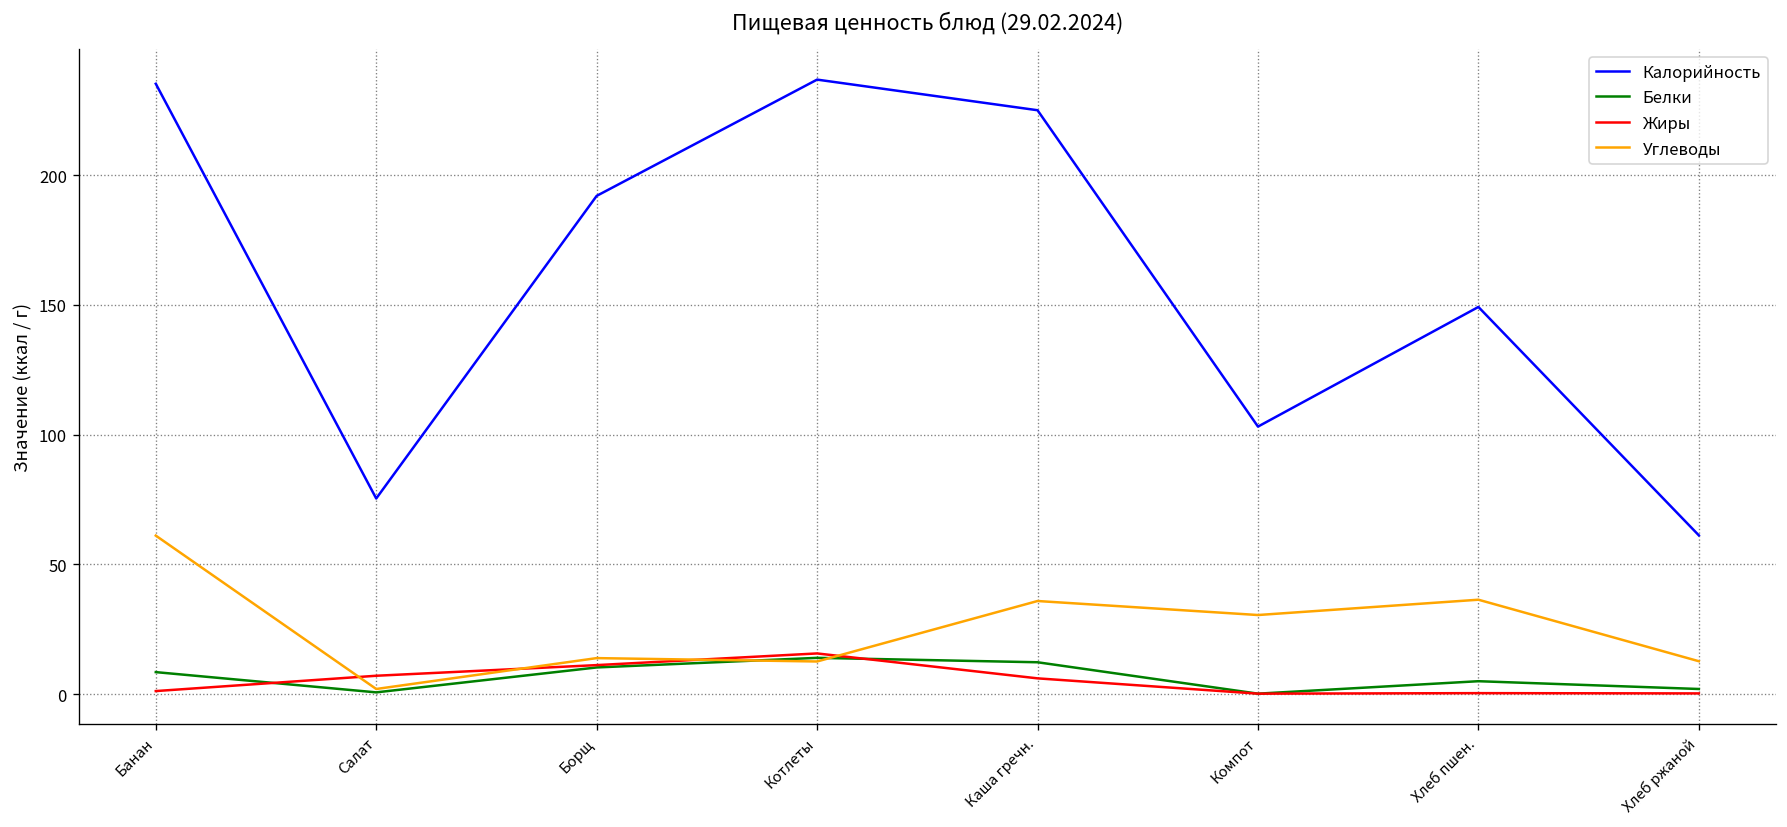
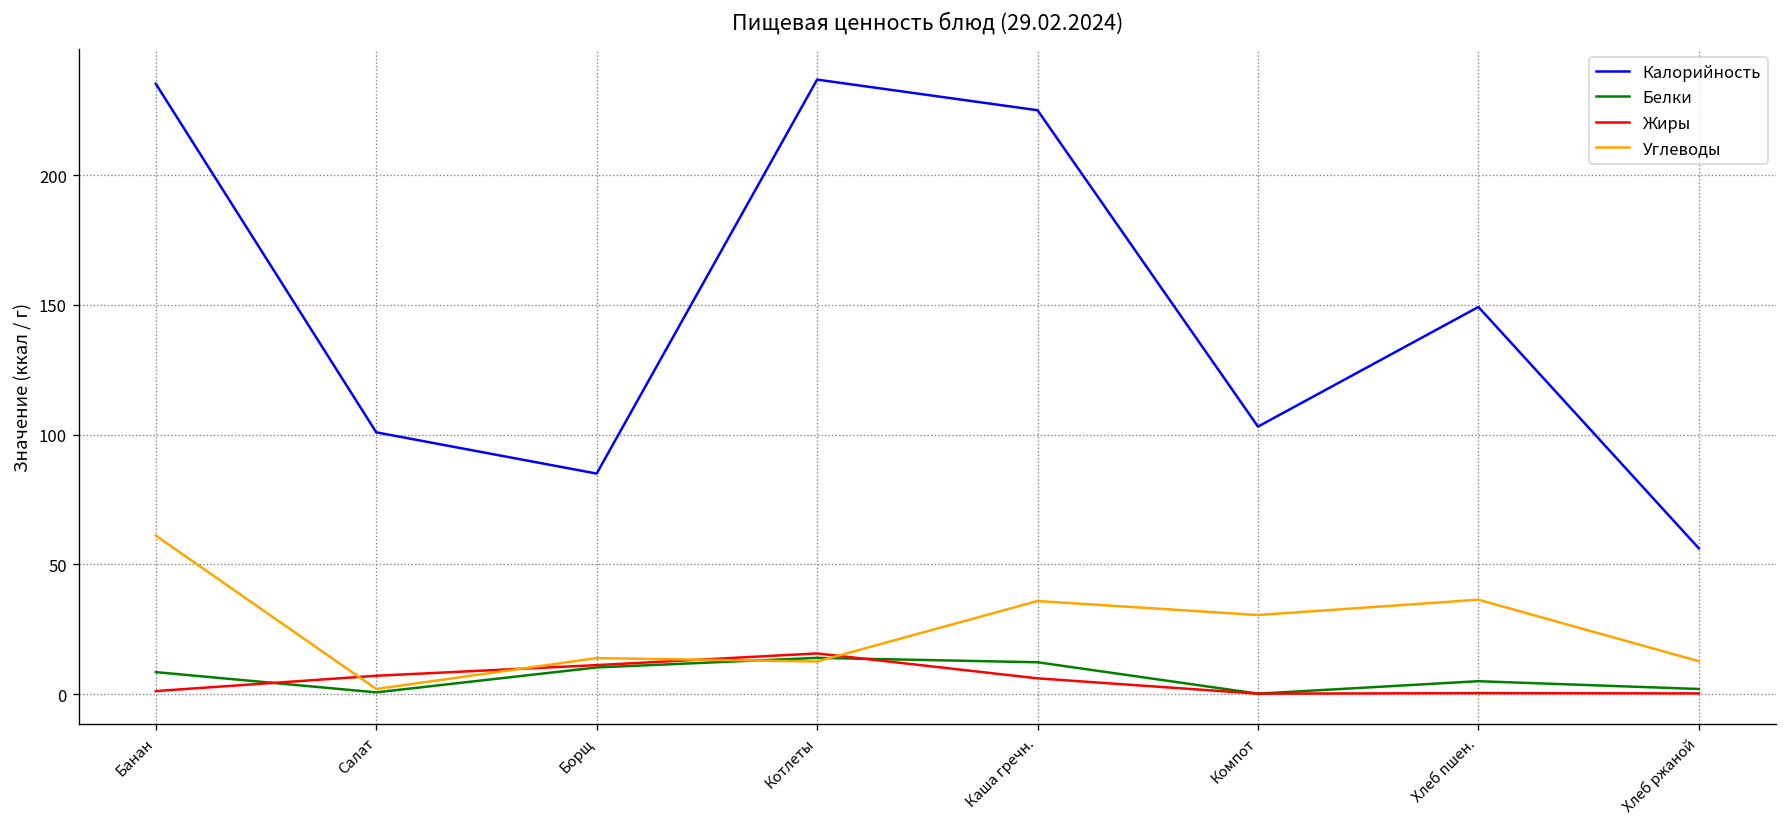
  {
    "Калорийность": {
      "Банан": 235,
-     "Салат": 75,
-     "Борщ": 192,
+     "Салат": 101,
+     "Борщ": 85,
      "Котлеты": 237,
      "Каша гречн.": 225,
      "Компот": 103,
      "Хлеб пшен.": 149,
-     "Хлеб ржаной": 61
+     "Хлеб ржаной": 56
    },
    "Белки": {
      "Банан": 9,
      "Салат": 1,
      "Котлеты": 14,
      "Каша гречн.": 12,
      "Хлеб пшен.": 5,
      "Хлеб ржаной": 2
    },
    "Жиры": {
      "Банан": 1,
      "Салат": 7,
      "Котлеты": 16,
      "Каша гречн.": 6,
      "Хлеб пшен.": 0,
      "Хлеб ржаной": 0
    },
    "Углеводы": {
      "Банан": 61,
      "Салат": 2,
      "Борщ": 14,
      "Котлеты": 13,
      "Каша гречн.": 36,
      "Компот": 31,
      "Хлеб пшен.": 36,
      "Хлеб ржаной": 13
    }
  }
